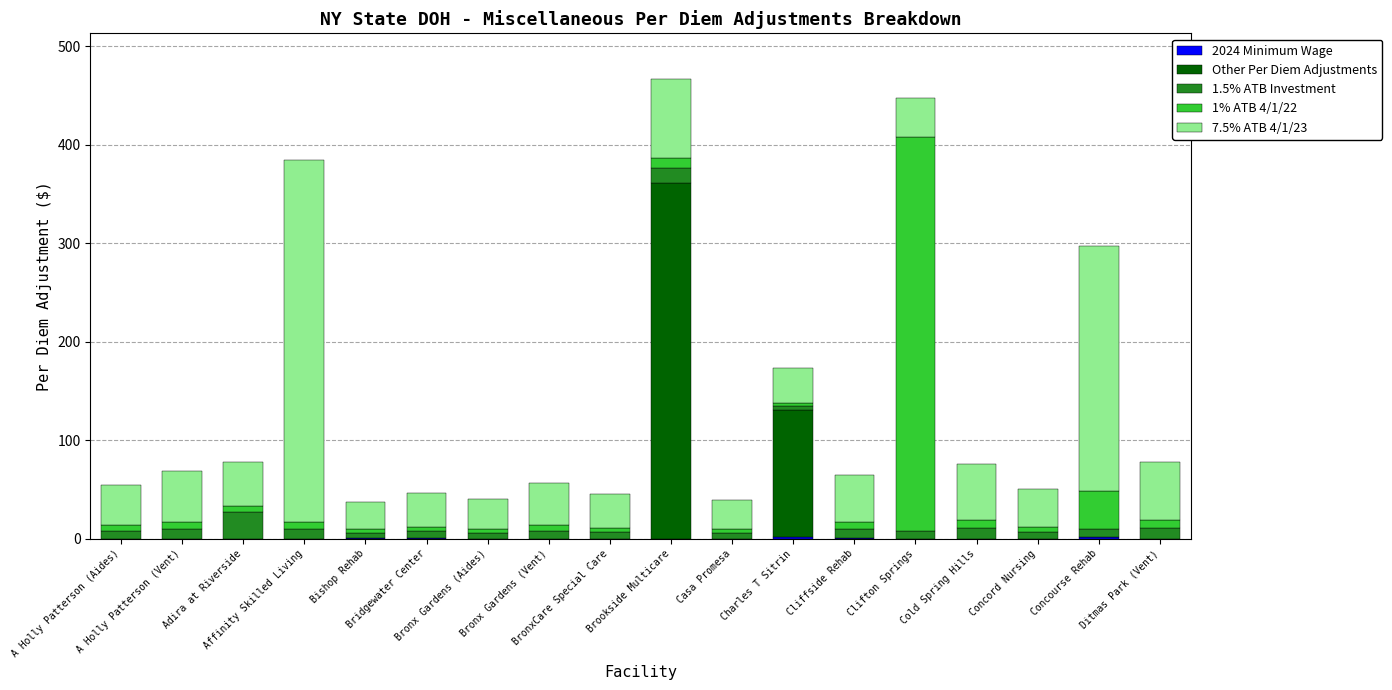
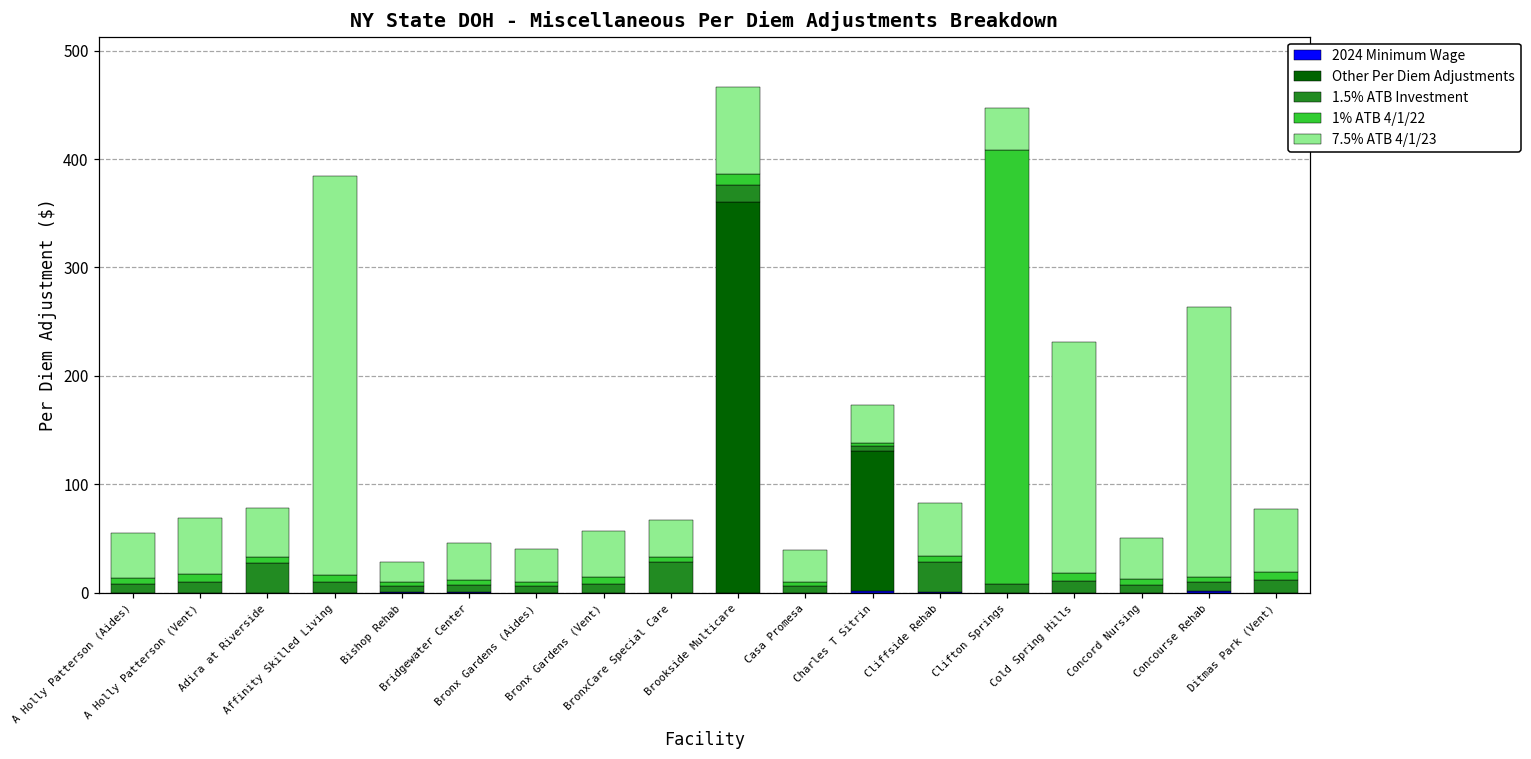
  {
    "2024 Minimum Wage": {
      "A Holly Patterson (Aides)": 0,
      "A Holly Patterson (Vent)": 0,
      "Affinity Skilled Living": 0,
      "Bronx Gardens (Aides)": 0,
      "Bronx Gardens (Vent)": 0,
      "BronxCare Special Care": 0,
      "Brookside Multicare": 0,
      "Casa Promesa": 0,
      "Clifton Springs": 0,
      "Cold Spring Hills": 0,
      "Concord Nursing": 0,
      "Ditmas Park (Vent)": 0
    },
    "Other Per Diem Adjustments": {
      "A Holly Patterson (Aides)": 0,
      "A Holly Patterson (Vent)": 0,
      "Adira at Riverside": 0,
      "Affinity Skilled Living": 0,
      "Bishop Rehab": 0,
      "Bridgewater Center": 0,
      "Bronx Gardens (Aides)": 0,
      "Bronx Gardens (Vent)": 0,
      "BronxCare Special Care": 0,
      "Brookside Multicare": 360,
      "Casa Promesa": 0,
      "Charles T Sitrin": 130,
      "Cliffside Rehab": 0,
      "Clifton Springs": 0,
      "Cold Spring Hills": 0,
      "Concord Nursing": 0,
      "Concourse Rehab": 0,
      "Ditmas Park (Vent)": 0
    },
    "1.5% ATB Investment": {
      "A Holly Patterson (Aides)": 10,
      "A Holly Patterson (Vent)": 10,
      "Adira at Riverside": 30,
      "Affinity Skilled Living": 10,
      "Bishop Rehab": 10,
      "Bridgewater Center": 10,
      "Bronx Gardens (Aides)": 10,
      "Bronx Gardens (Vent)": 10,
-     "BronxCare Special Care": 10,
+     "BronxCare Special Care": 30,
      "Brookside Multicare": 20,
      "Casa Promesa": 10,
      "Charles T Sitrin": 0,
-     "Cliffside Rehab": 10,
+     "Cliffside Rehab": 30,
      "Clifton Springs": 10,
      "Cold Spring Hills": 10,
      "Concord Nursing": 10,
      "Concourse Rehab": 10,
      "Ditmas Park (Vent)": 10
    },
    "1% ATB 4/1/22": {
      "A Holly Patterson (Aides)": 10,
      "A Holly Patterson (Vent)": 10,
      "Adira at Riverside": 10,
      "Affinity Skilled Living": 10,
      "Bishop Rehab": 0,
      "Bridgewater Center": 0,
      "Bronx Gardens (Aides)": 0,
      "Bronx Gardens (Vent)": 10,
      "BronxCare Special Care": 0,
      "Brookside Multicare": 10,
      "Casa Promesa": 0,
      "Charles T Sitrin": 0,
      "Cliffside Rehab": 10,
      "Clifton Springs": 400,
      "Cold Spring Hills": 10,
      "Concord Nursing": 10,
-     "Concourse Rehab": 40,
+     "Concourse Rehab": 10,
      "Ditmas Park (Vent)": 10
    },
    "7.5% ATB 4/1/23": {
      "A Holly Patterson (Aides)": 40,
      "A Holly Patterson (Vent)": 50,
      "Adira at Riverside": 50,
      "Affinity Skilled Living": 370,
-     "Bishop Rehab": 30,
+     "Bishop Rehab": 20,
      "Bridgewater Center": 30,
      "Bronx Gardens (Aides)": 30,
      "Bronx Gardens (Vent)": 40,
      "BronxCare Special Care": 30,
      "Brookside Multicare": 80,
      "Casa Promesa": 30,
      "Charles T Sitrin": 40,
      "Cliffside Rehab": 50,
      "Clifton Springs": 40,
-     "Cold Spring Hills": 60,
+     "Cold Spring Hills": 210,
      "Concord Nursing": 40,
      "Concourse Rehab": 250,
      "Ditmas Park (Vent)": 60
    }
  }
